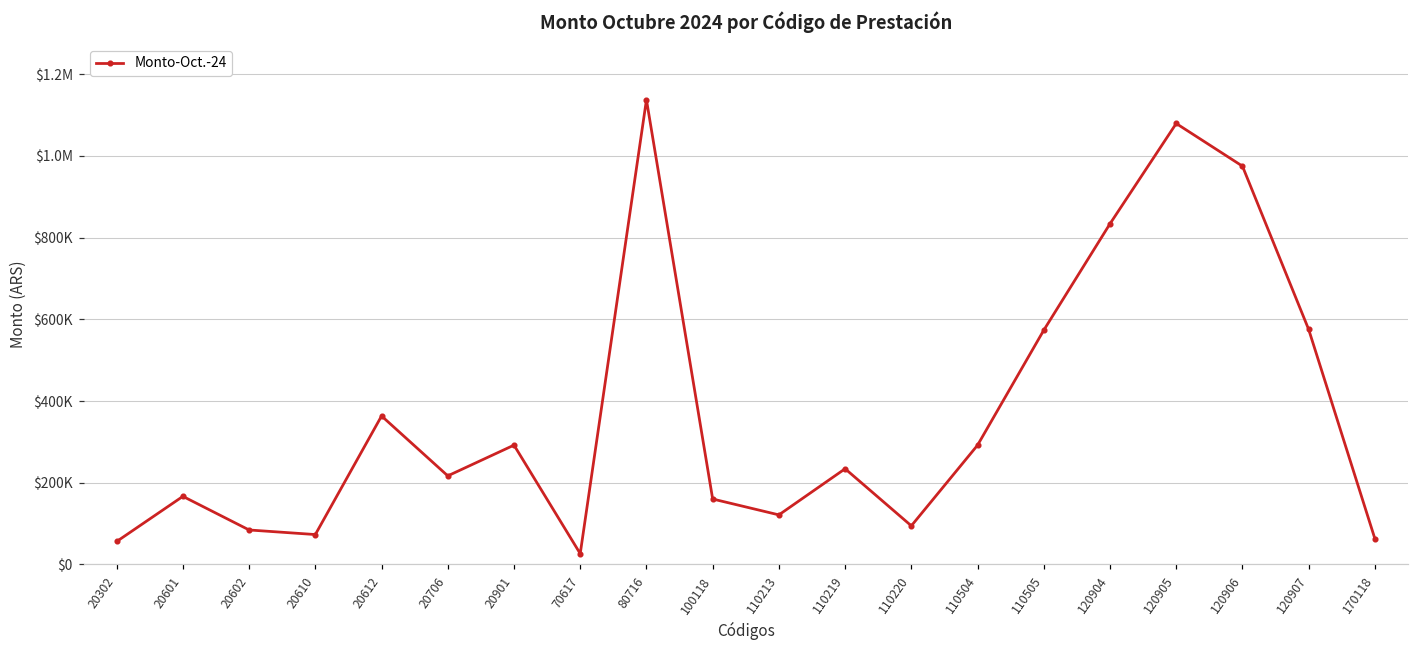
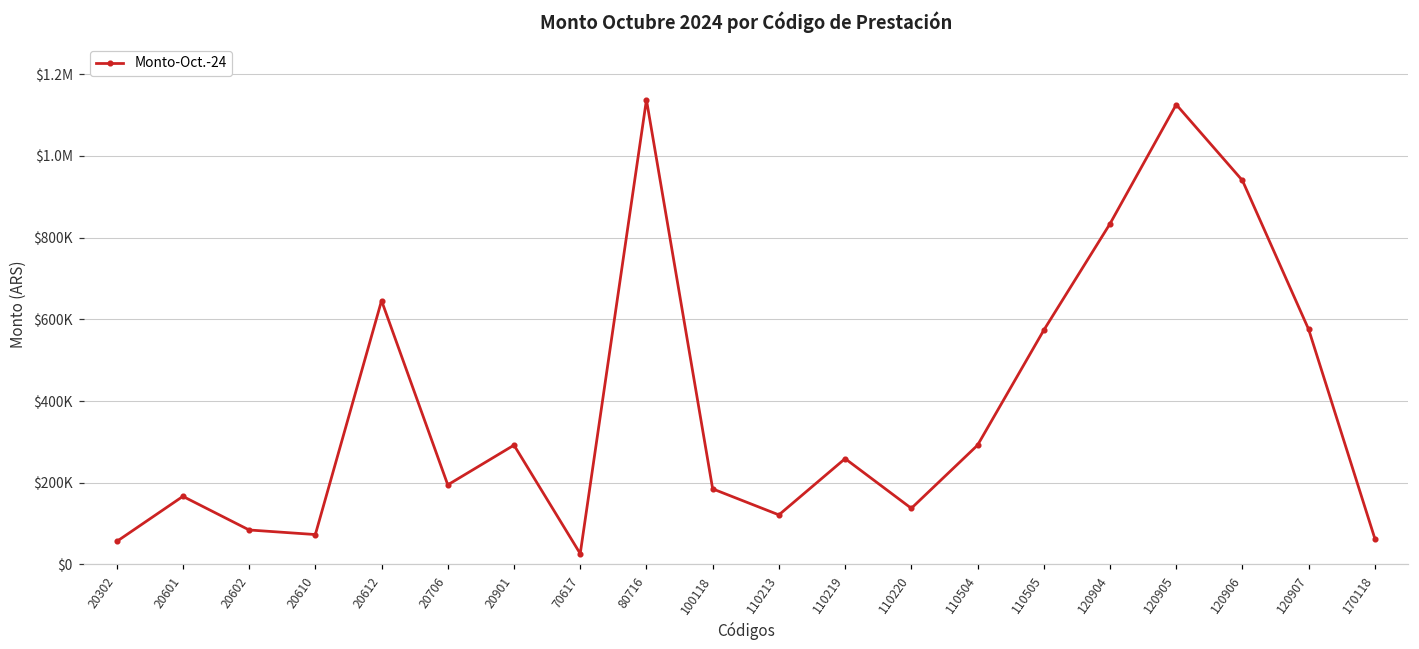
  {
    "20302": "$60000",
    "20601": "$170000",
    "20602": "$80000",
    "20610": "$70000",
-   "20612": "$360000",
-   "20706": "$220000",
+   "20612": "$650000",
+   "20706": "$190000",
    "20901": "$290000",
    "70617": "$30000",
    "80716": "$1140000",
-   "100118": "$160000",
+   "100118": "$180000",
    "110213": "$120000",
-   "110219": "$230000",
-   "110220": "$90000",
+   "110219": "$260000",
+   "110220": "$140000",
    "110504": "$290000",
    "110505": "$570000",
    "120904": "$830000",
-   "120905": "$1080000",
-   "120906": "$980000",
+   "120905": "$1130000",
+   "120906": "$940000",
    "120907": "$580000",
    "170118": "$60000"
  }
